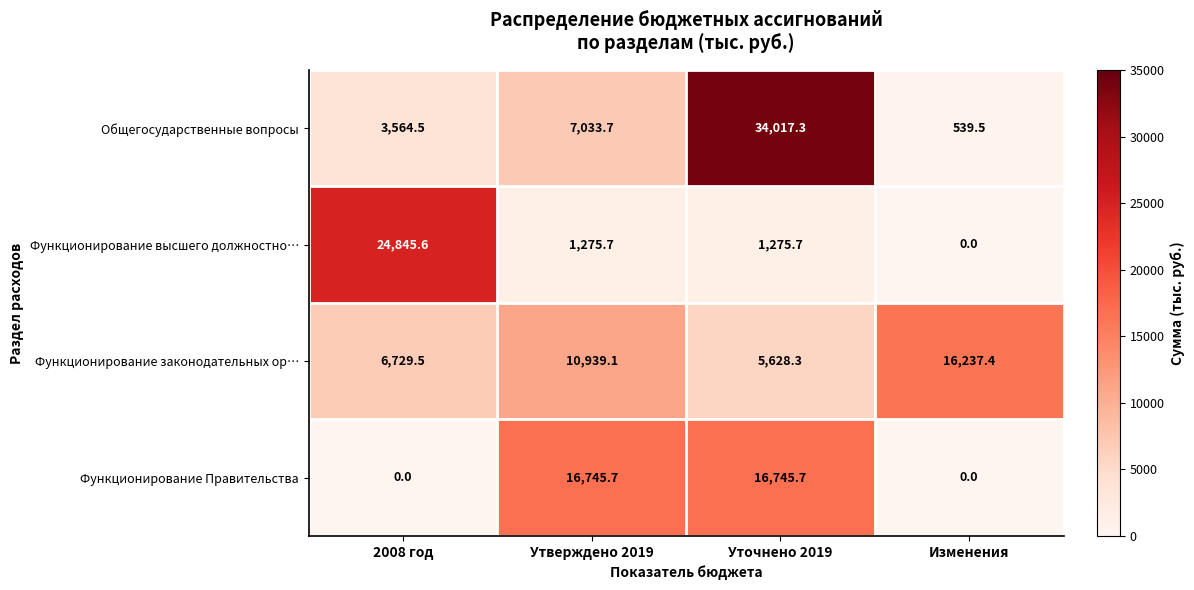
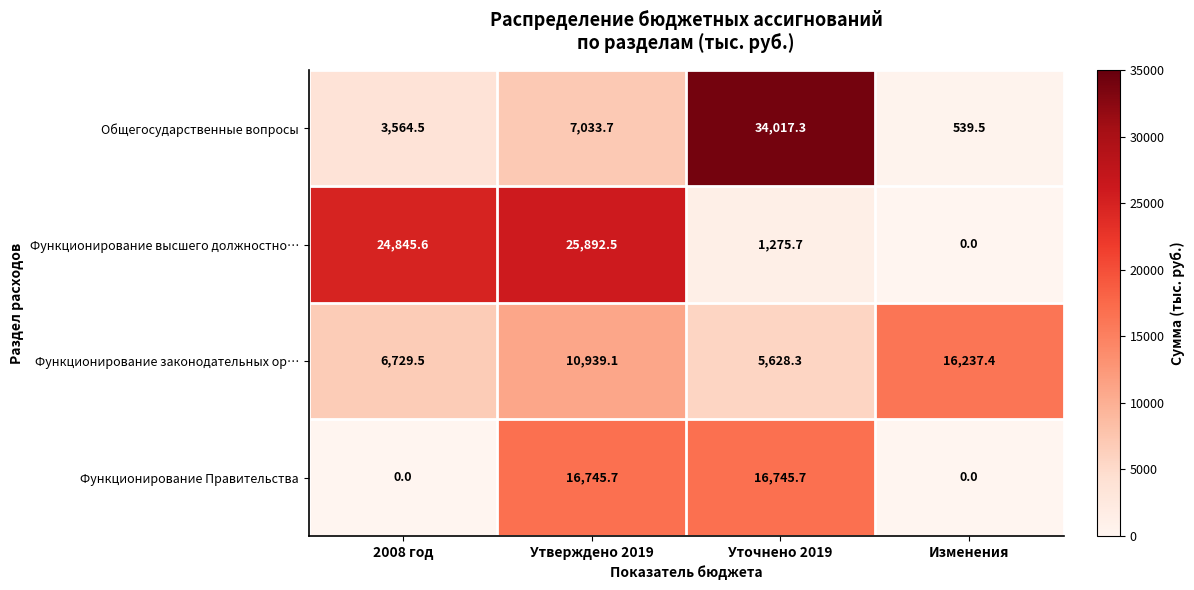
  {
    "Общегосударственные вопросы": {
      "2008 год": "3,564.5",
      "Утверждено 2019": "7,033.7",
      "Уточнено 2019": "34,017.3",
      "Изменения": "539.5"
    },
    "Функционирование высшего должностно…": {
      "2008 год": "24,845.6",
-     "Утверждено 2019": "1,275.7",
+     "Утверждено 2019": "25,892.5",
      "Уточнено 2019": "1,275.7",
      "Изменения": "0.0"
    },
    "Функционирование законодательных ор…": {
      "2008 год": "6,729.5",
      "Утверждено 2019": "10,939.1",
      "Уточнено 2019": "5,628.3",
      "Изменения": "16,237.4"
    },
    "Функционирование Правительства": {
      "2008 год": "0.0",
      "Утверждено 2019": "16,745.7",
      "Уточнено 2019": "16,745.7",
      "Изменения": "0.0"
    }
  }
